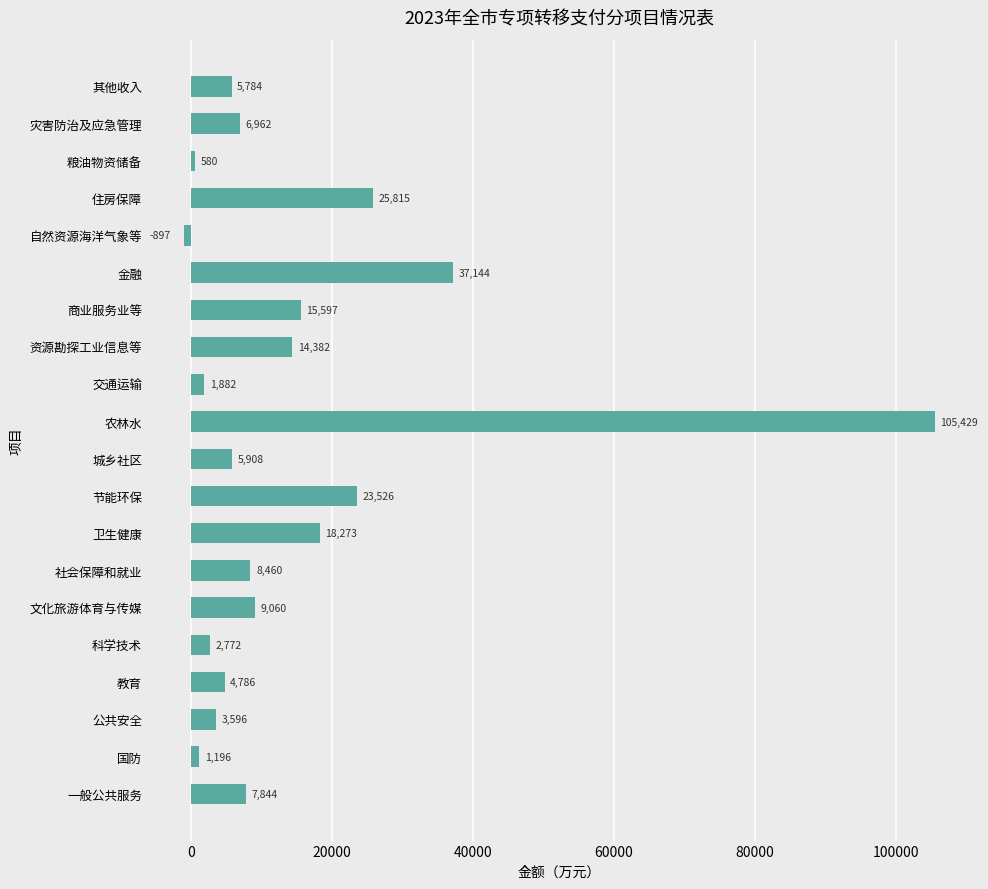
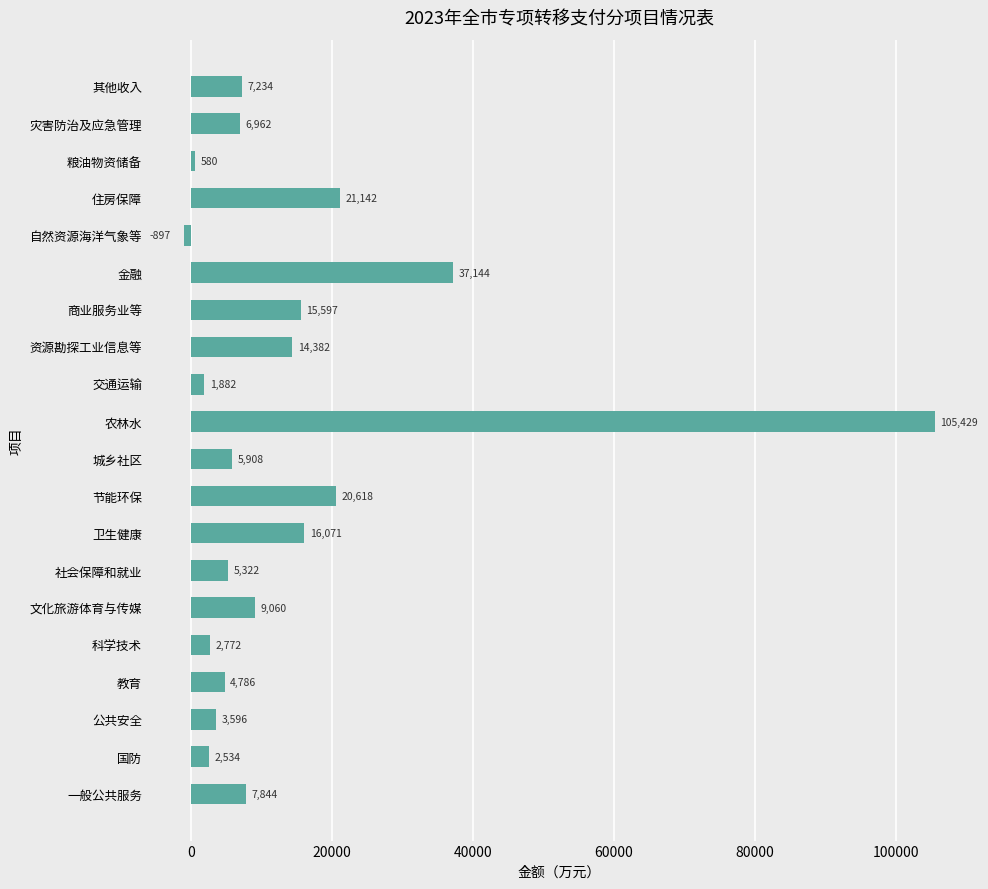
  {
-   "其他收入": "5,784",
+   "其他收入": "7,234",
    "灾害防治及应急管理": "6,962",
    "粮油物资储备": "580",
-   "住房保障": "25,815",
+   "住房保障": "21,142",
    "自然资源海洋气象等": "-897",
    "金融": "37,144",
    "商业服务业等": "15,597",
    "资源勘探工业信息等": "14,382",
    "交通运输": "1,882",
    "农林水": "105,429",
    "城乡社区": "5,908",
-   "节能环保": "23,526",
-   "卫生健康": "18,273",
-   "社会保障和就业": "8,460",
+   "节能环保": "20,618",
+   "卫生健康": "16,071",
+   "社会保障和就业": "5,322",
    "文化旅游体育与传媒": "9,060",
    "科学技术": "2,772",
    "教育": "4,786",
    "公共安全": "3,596",
-   "国防": "1,196",
+   "国防": "2,534",
    "一般公共服务": "7,844"
  }
